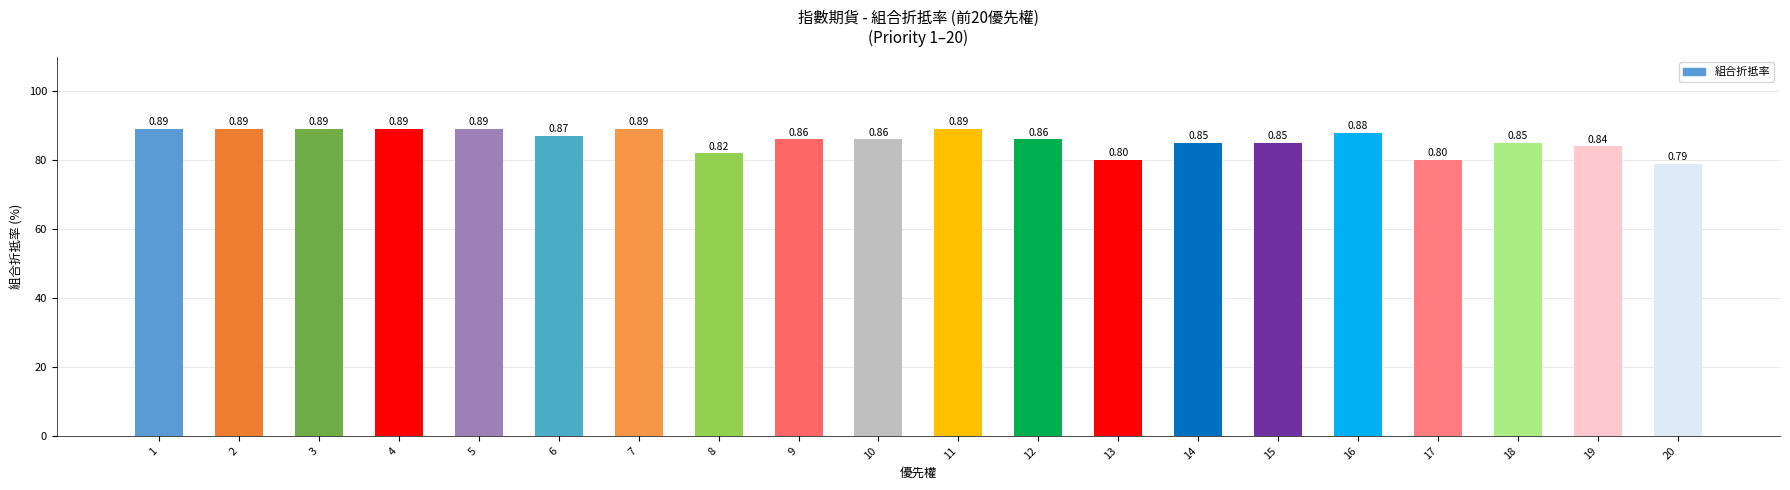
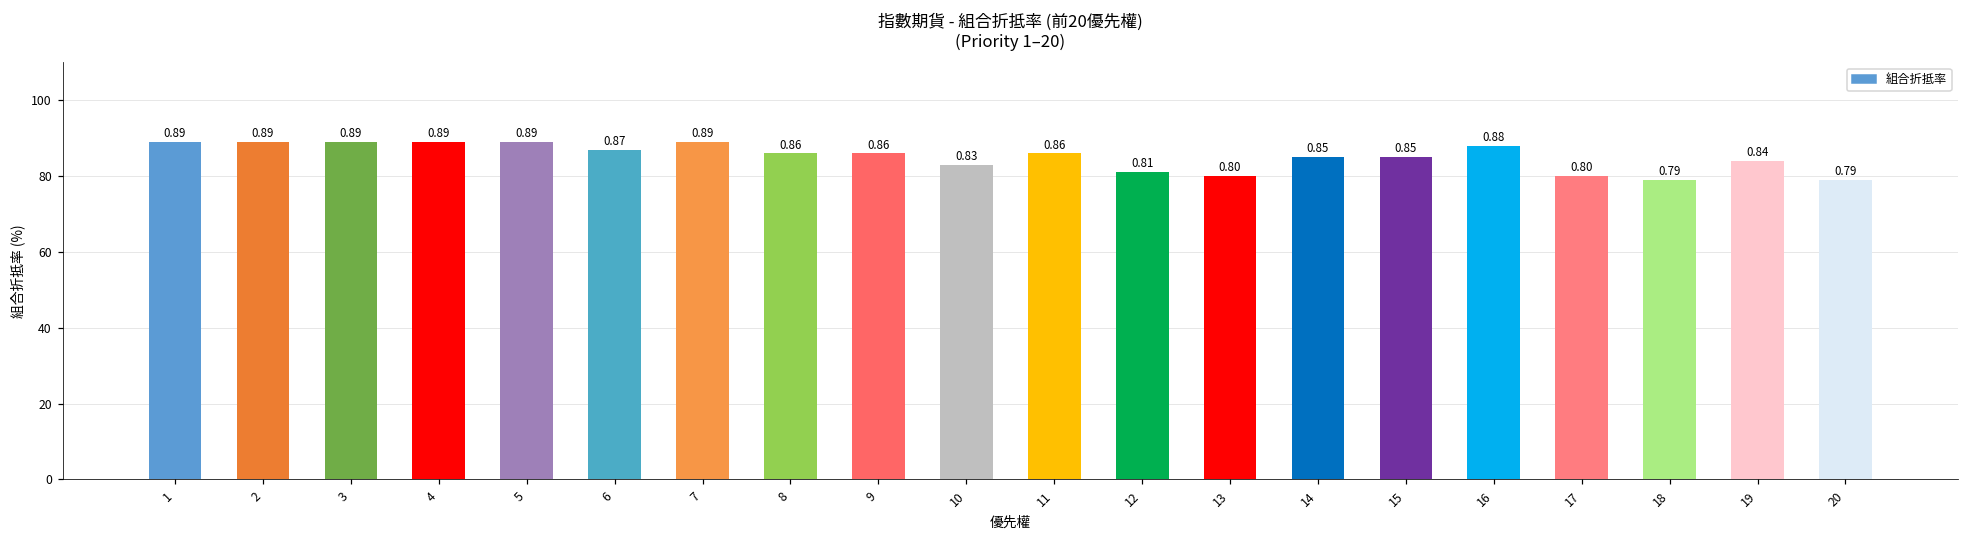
  {
    "1": 0.89,
    "2": 0.89,
    "3": 0.89,
    "4": 0.89,
    "5": 0.89,
    "6": 0.87,
    "7": 0.89,
-   "8": 0.82,
+   "8": 0.86,
    "9": 0.86,
-   "10": 0.86,
-   "11": 0.89,
-   "12": 0.86,
+   "10": 0.83,
+   "11": 0.86,
+   "12": 0.81,
    "13": 0.80,
    "14": 0.85,
    "15": 0.85,
    "16": 0.88,
    "17": 0.80,
-   "18": 0.85,
+   "18": 0.79,
    "19": 0.84,
    "20": 0.79
  }
